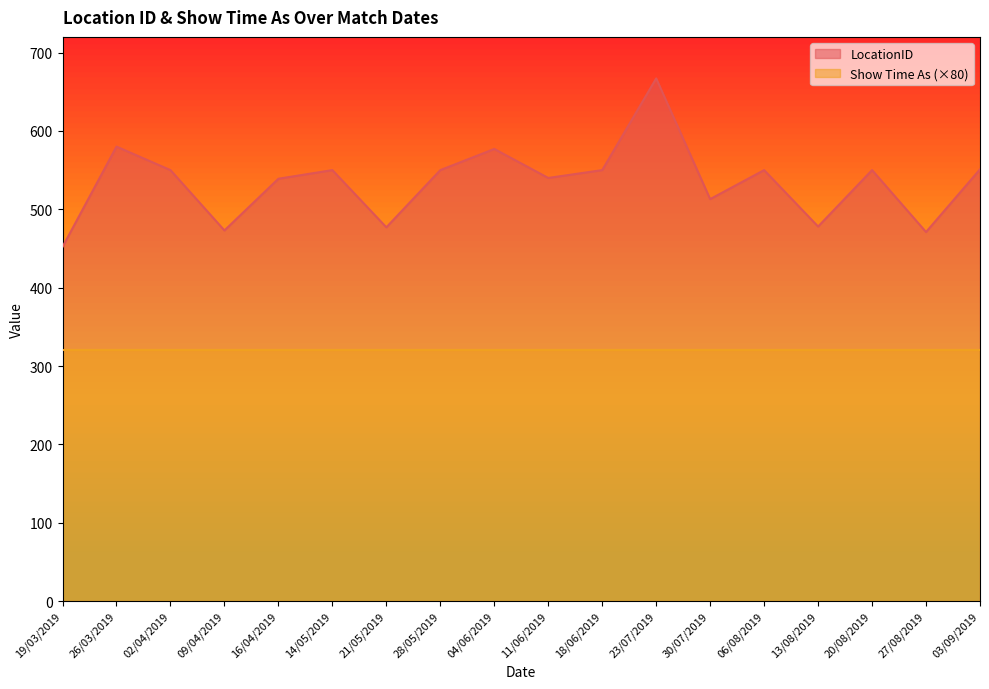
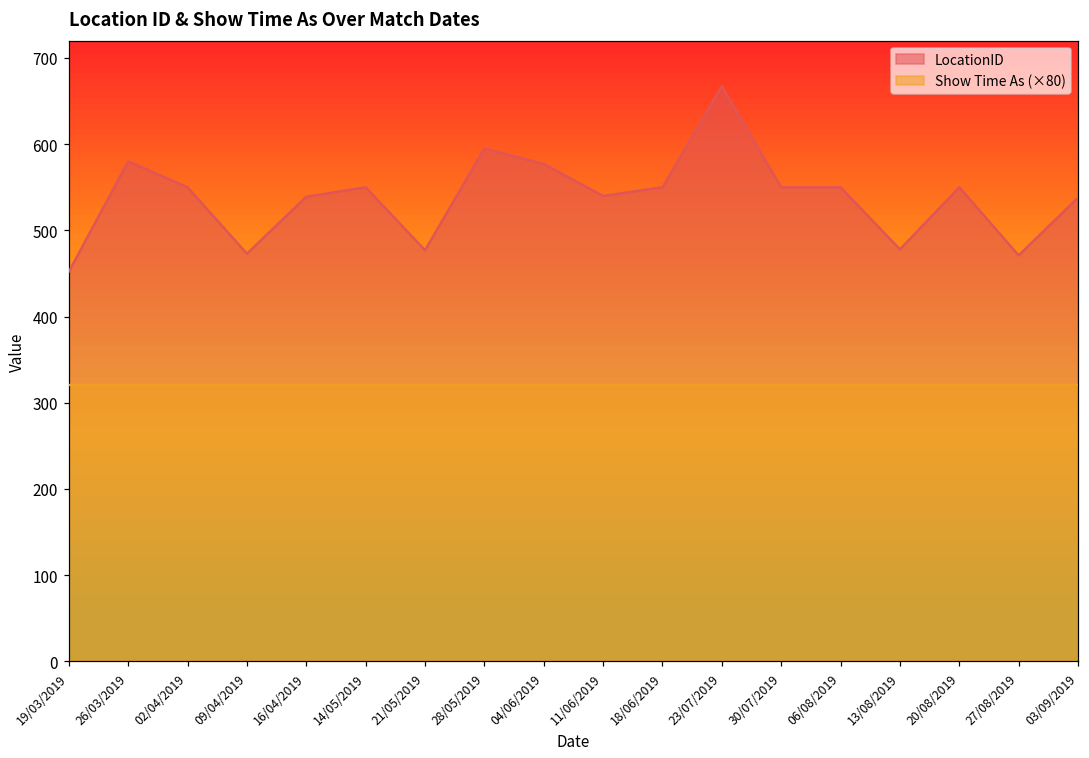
  {
    "LocationID": {
      "19/03/2019": 450,
      "26/03/2019": 580,
      "02/04/2019": 550,
      "09/04/2019": 470,
      "16/04/2019": 540,
      "14/05/2019": 550,
      "21/05/2019": 480,
-     "28/05/2019": 550,
+     "28/05/2019": 600,
      "04/06/2019": 580,
      "11/06/2019": 540,
      "18/06/2019": 550,
      "23/07/2019": 670,
-     "30/07/2019": 510,
+     "30/07/2019": 550,
      "06/08/2019": 550,
      "13/08/2019": 480,
      "20/08/2019": 550,
      "27/08/2019": 470,
-     "03/09/2019": 550
+     "03/09/2019": 540
    },
    "Show Time As (×80)": {
      "19/03/2019": 320,
      "26/03/2019": 320,
      "02/04/2019": 320,
      "09/04/2019": 320,
      "16/04/2019": 320,
      "14/05/2019": 320,
      "21/05/2019": 320,
      "28/05/2019": 320,
      "04/06/2019": 320,
      "11/06/2019": 320,
      "18/06/2019": 320,
      "23/07/2019": 320,
      "30/07/2019": 320,
      "06/08/2019": 320,
      "13/08/2019": 320,
      "20/08/2019": 320,
      "27/08/2019": 320,
      "03/09/2019": 320
    }
  }
